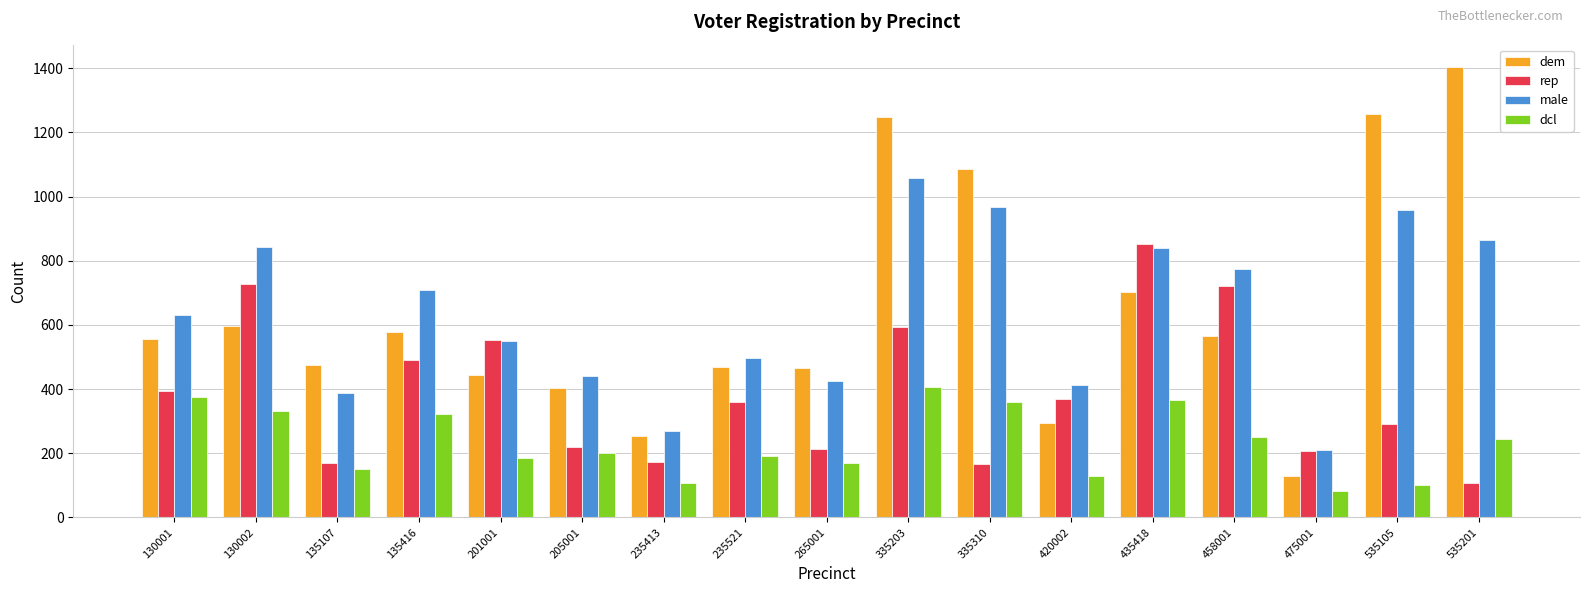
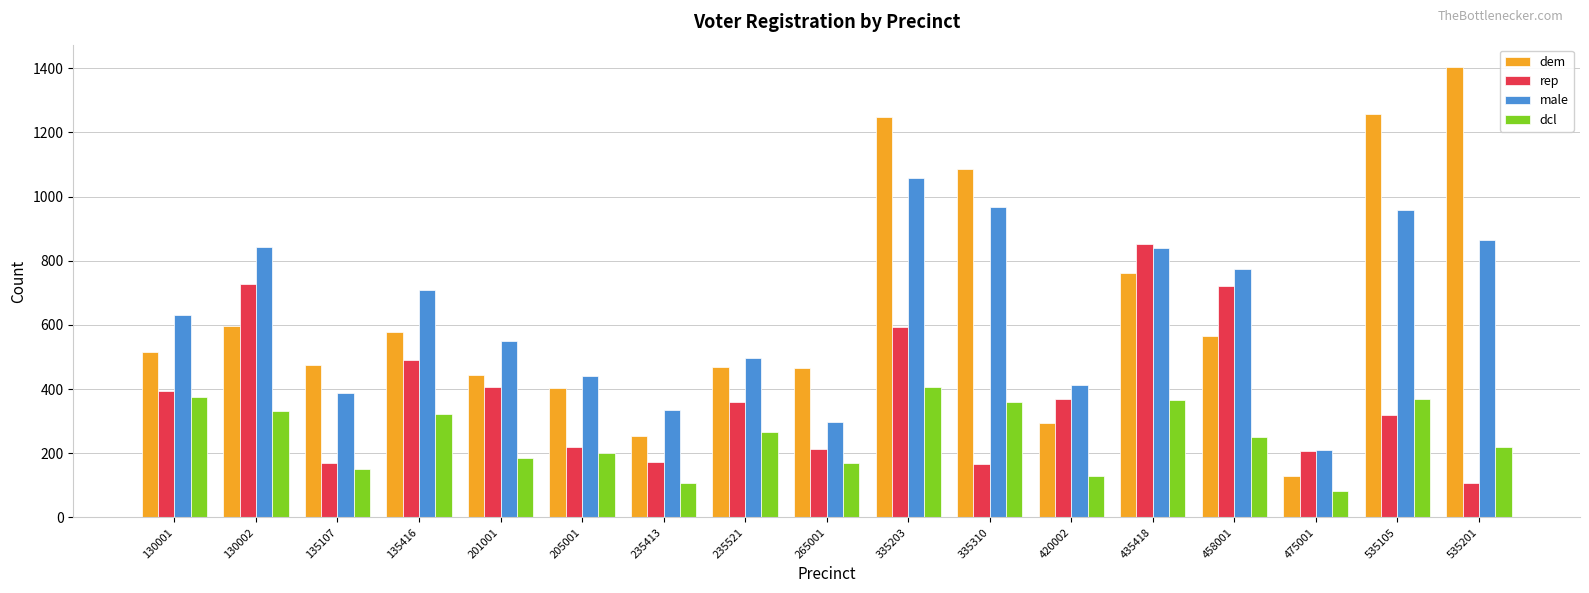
  {
    "dem": {
-     "130001": 560,
+     "130001": 510,
      "130002": 600,
      "135107": 470,
      "135416": 580,
      "201001": 440,
      "205001": 400,
      "235413": 250,
      "235521": 470,
      "265001": 470,
      "335203": 1250,
      "335310": 1090,
      "420002": 290,
-     "435418": 700,
+     "435418": 760,
      "458001": 570,
      "475001": 130,
      "535105": 1260,
      "535201": 1400
    },
    "rep": {
      "130001": 390,
      "130002": 730,
      "135107": 170,
      "135416": 490,
-     "201001": 550,
+     "201001": 410,
      "205001": 220,
      "235413": 170,
      "235521": 360,
      "265001": 210,
      "335203": 590,
      "335310": 170,
      "420002": 370,
      "435418": 850,
      "458001": 720,
      "475001": 210,
-     "535105": 290,
+     "535105": 320,
      "535201": 110
    },
    "male": {
      "130001": 630,
      "130002": 840,
      "135107": 390,
      "135416": 710,
      "201001": 550,
      "205001": 440,
-     "235413": 270,
+     "235413": 340,
      "235521": 500,
-     "265001": 430,
+     "265001": 300,
      "335203": 1060,
      "335310": 970,
      "420002": 410,
      "435418": 840,
      "458001": 770,
      "475001": 210,
      "535105": 960,
      "535201": 860
    },
    "dcl": {
      "130001": 380,
      "130002": 330,
      "135107": 150,
      "135416": 320,
      "201001": 190,
      "205001": 200,
      "235413": 110,
-     "235521": 190,
+     "235521": 270,
      "265001": 170,
      "335203": 410,
      "335310": 360,
      "420002": 130,
      "435418": 370,
      "458001": 250,
      "475001": 80,
-     "535105": 100,
-     "535201": 240
+     "535105": 370,
+     "535201": 220
    }
  }
